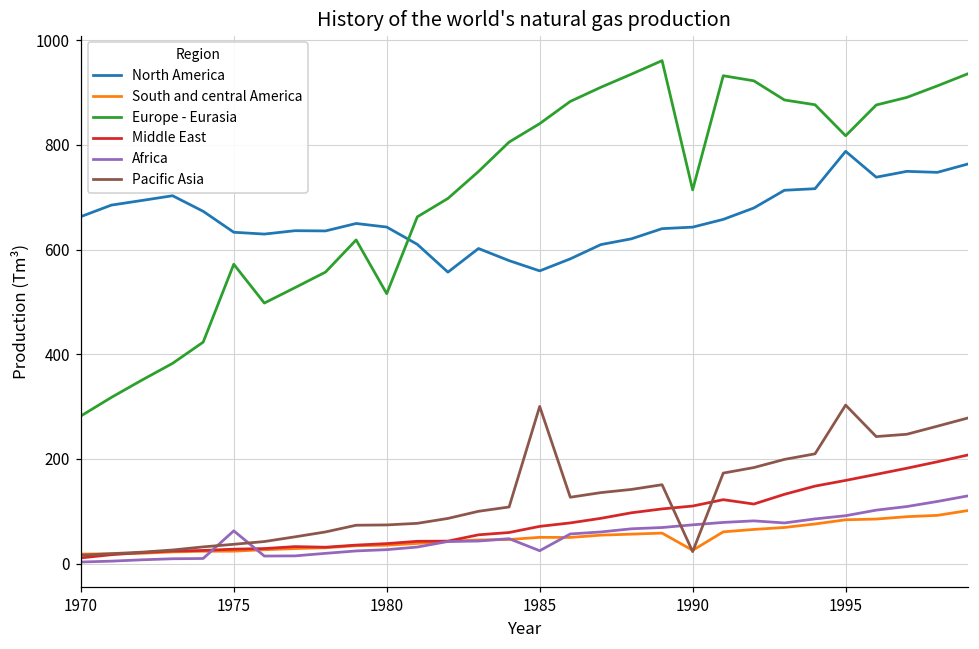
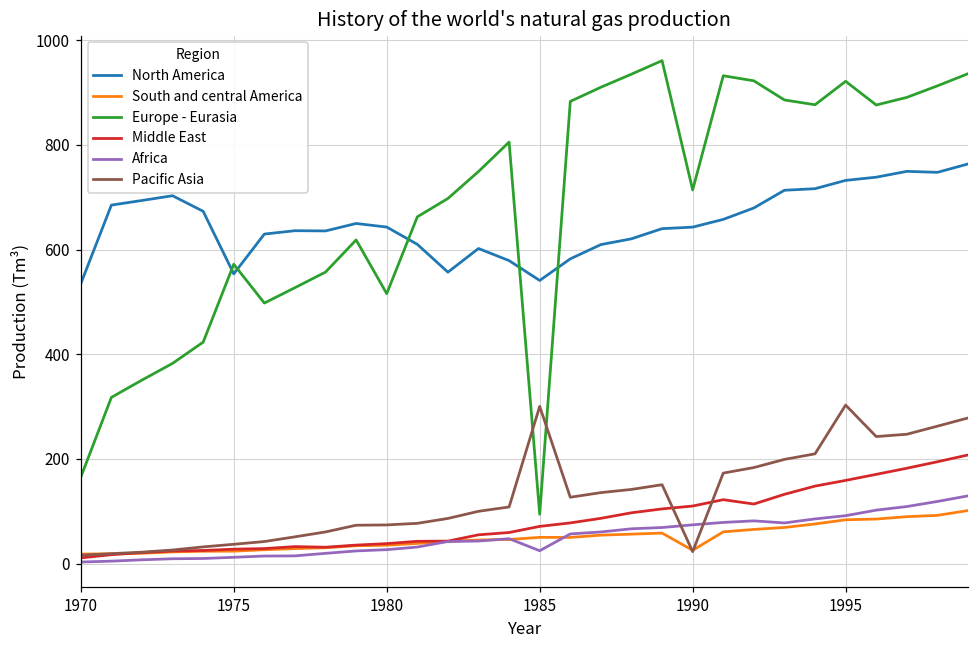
  {
    "North America": {
-     "1970": 660,
-     "1975": 630,
+     "1970": 530,
+     "1975": 550,
      "1980": 640,
-     "1985": 560,
+     "1985": 540,
      "1990": 640,
-     "1995": 790
+     "1995": 730
    },
    "South and central America": {
      "1985": 50,
      "1995": 80
    },
    "Europe - Eurasia": {
-     "1970": 280,
+     "1970": 170,
      "1975": 570,
      "1980": 520,
-     "1985": 840,
+     "1985": 90,
      "1990": 710,
-     "1995": 820
+     "1995": 920
    },
    "Middle East": {
      "1985": 70,
      "1990": 110,
      "1995": 160
    },
    "Africa": {
      "1970": 0,
-     "1975": 60,
+     "1975": 10,
      "1980": 30,
      "1985": 20,
      "1990": 70,
      "1995": 90
    },
    "Pacific Asia": {
      "1975": 40,
      "1980": 70,
      "1985": 300,
      "1995": 300
    }
  }
